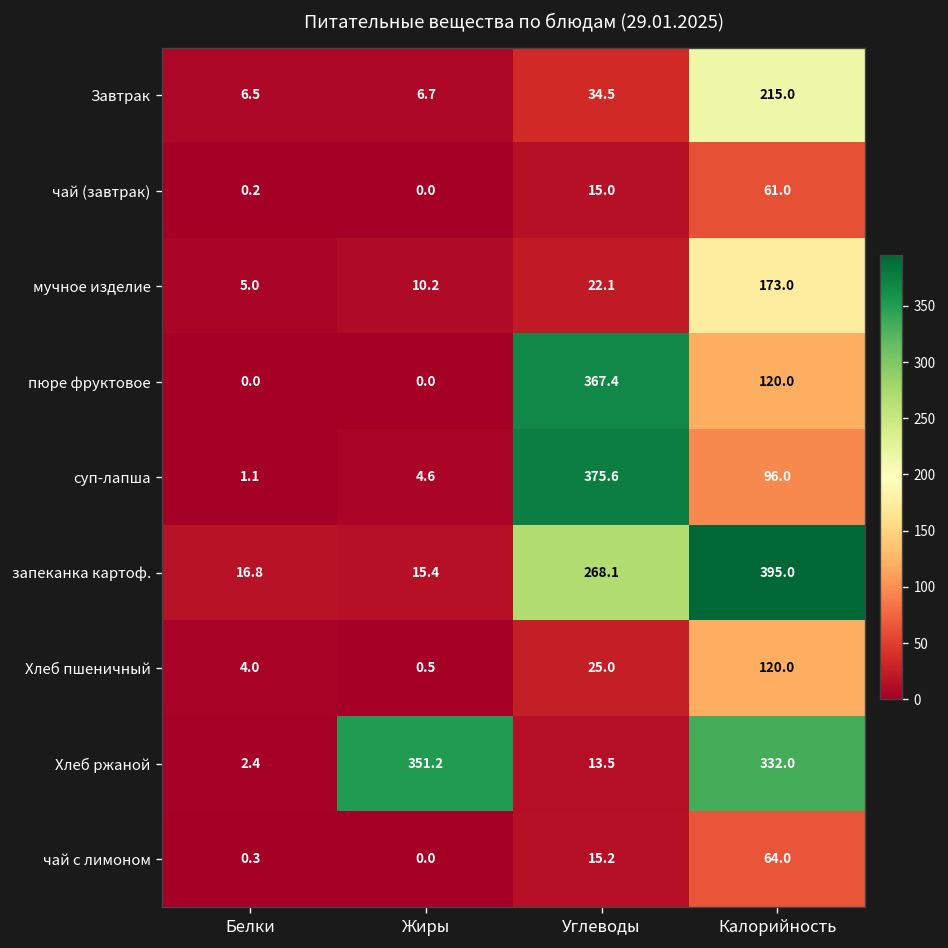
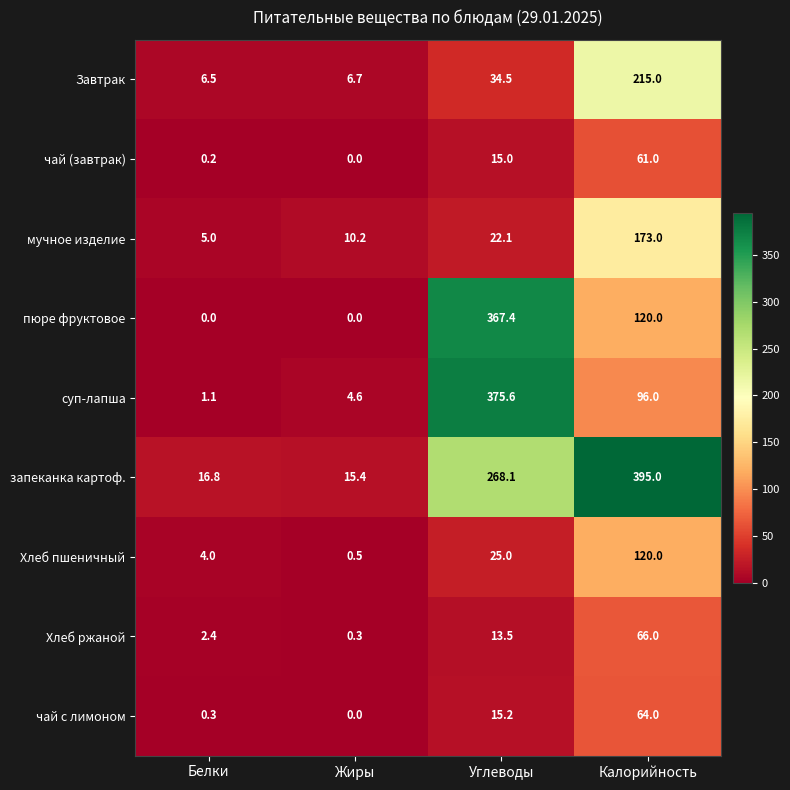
  {
    "Завтрак": {
      "Белки": 6.5,
      "Жиры": 6.7,
      "Углеводы": 34.5,
      "Калорийность": 215.0
    },
    "чай (завтрак)": {
      "Белки": 0.2,
      "Жиры": 0.0,
      "Углеводы": 15.0,
      "Калорийность": 61.0
    },
    "мучное изделие": {
      "Белки": 5.0,
      "Жиры": 10.2,
      "Углеводы": 22.1,
      "Калорийность": 173.0
    },
    "пюре фруктовое": {
      "Белки": 0.0,
      "Жиры": 0.0,
      "Углеводы": 367.4,
      "Калорийность": 120.0
    },
    "суп-лапша": {
      "Белки": 1.1,
      "Жиры": 4.6,
      "Углеводы": 375.6,
      "Калорийность": 96.0
    },
    "запеканка картоф.": {
      "Белки": 16.8,
      "Жиры": 15.4,
      "Углеводы": 268.1,
      "Калорийность": 395.0
    },
    "Хлеб пшеничный": {
      "Белки": 4.0,
      "Жиры": 0.5,
      "Углеводы": 25.0,
      "Калорийность": 120.0
    },
    "Хлеб ржаной": {
      "Белки": 2.4,
-     "Жиры": 351.2,
+     "Жиры": 0.3,
      "Углеводы": 13.5,
-     "Калорийность": 332.0
+     "Калорийность": 66.0
    },
    "чай с лимоном": {
      "Белки": 0.3,
      "Жиры": 0.0,
      "Углеводы": 15.2,
      "Калорийность": 64.0
    }
  }
